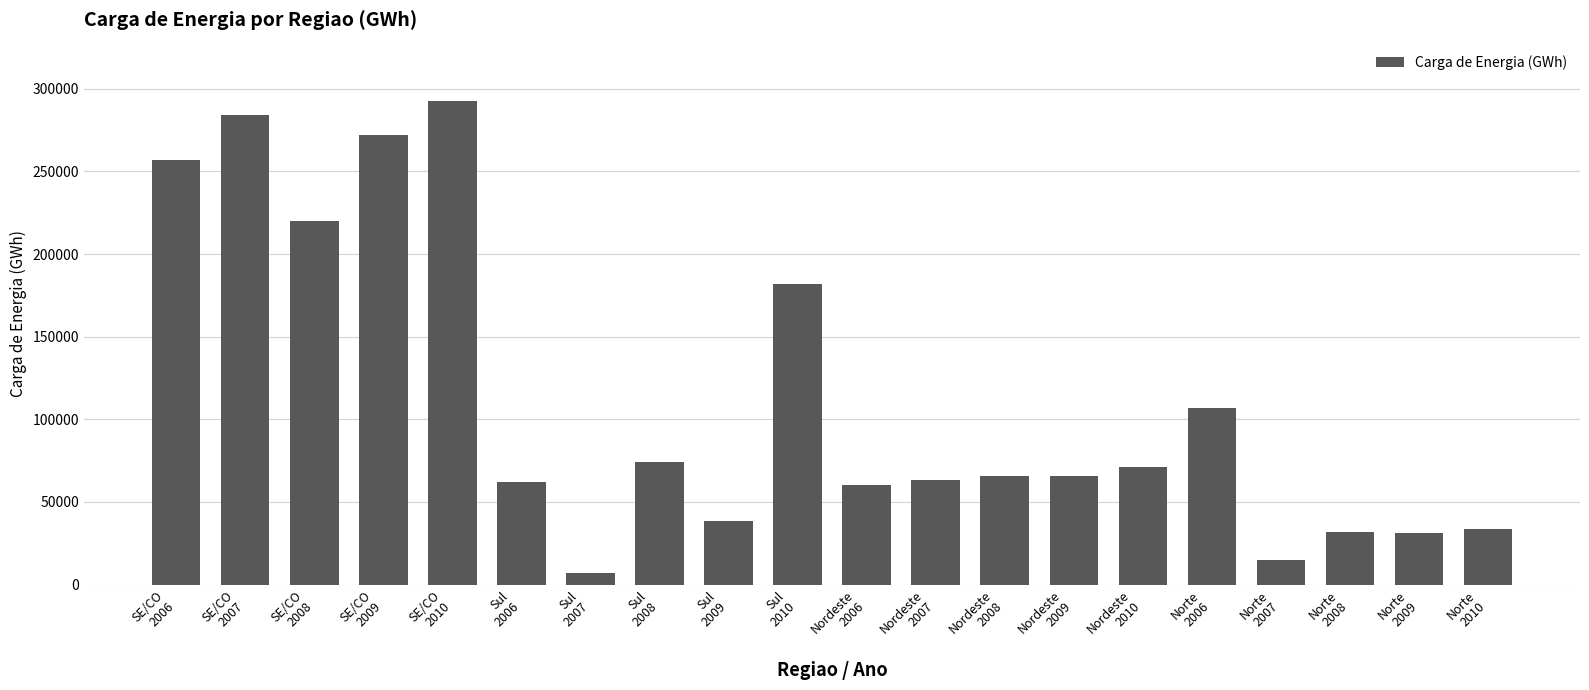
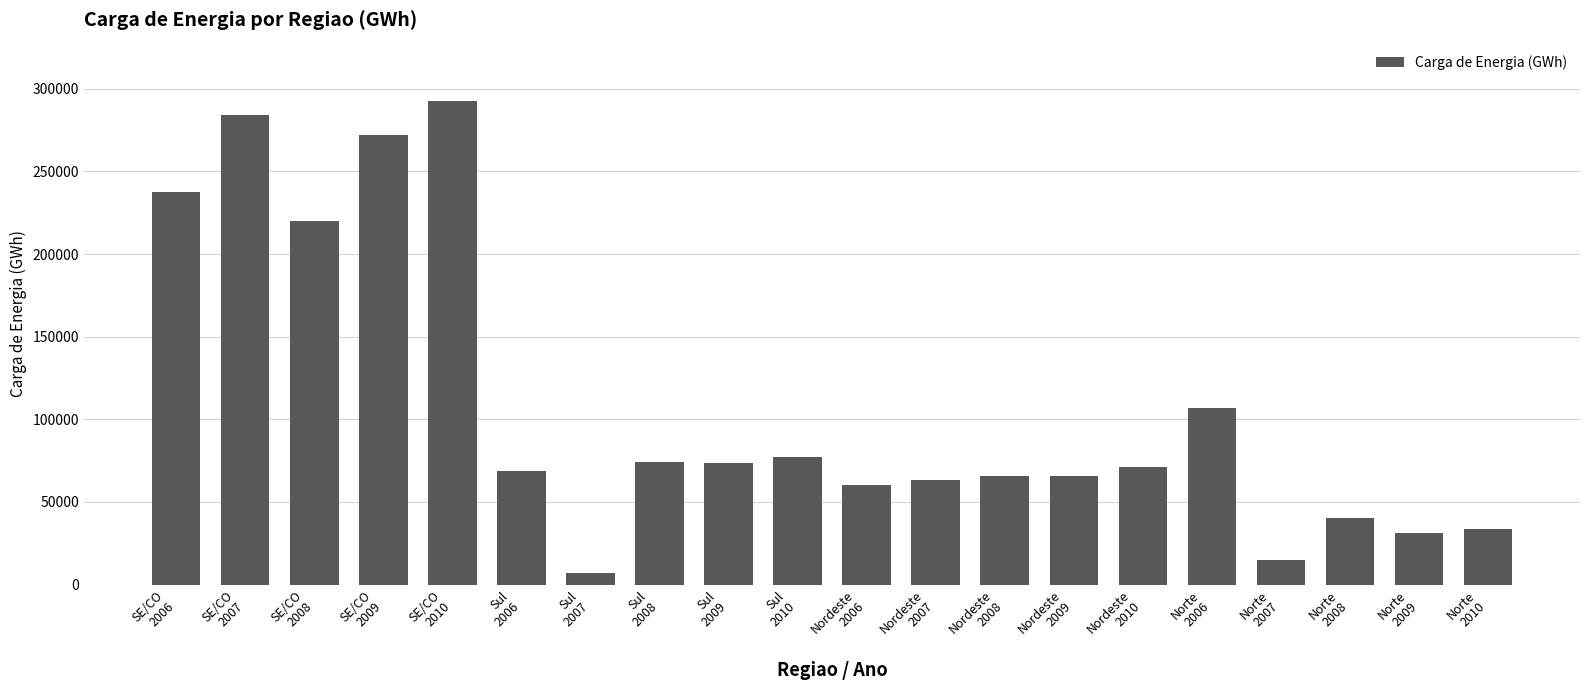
  {
-   "SE/CO 2006": 257000,
+   "SE/CO 2006": 238000,
    "SE/CO 2007": 284000,
    "SE/CO 2008": 220000,
    "SE/CO 2009": 272000,
    "SE/CO 2010": 293000,
-   "Sul 2006": 62000,
+   "Sul 2006": 69000,
    "Sul 2007": 7000,
    "Sul 2008": 74000,
-   "Sul 2009": 38000,
-   "Sul 2010": 182000,
+   "Sul 2009": 74000,
+   "Sul 2010": 77000,
    "Nordeste 2006": 61000,
    "Nordeste 2007": 63000,
    "Nordeste 2008": 66000,
    "Nordeste 2009": 66000,
    "Nordeste 2010": 71000,
    "Norte 2006": 107000,
    "Norte 2007": 15000,
-   "Norte 2008": 32000,
+   "Norte 2008": 40000,
    "Norte 2009": 31000,
    "Norte 2010": 34000
  }
